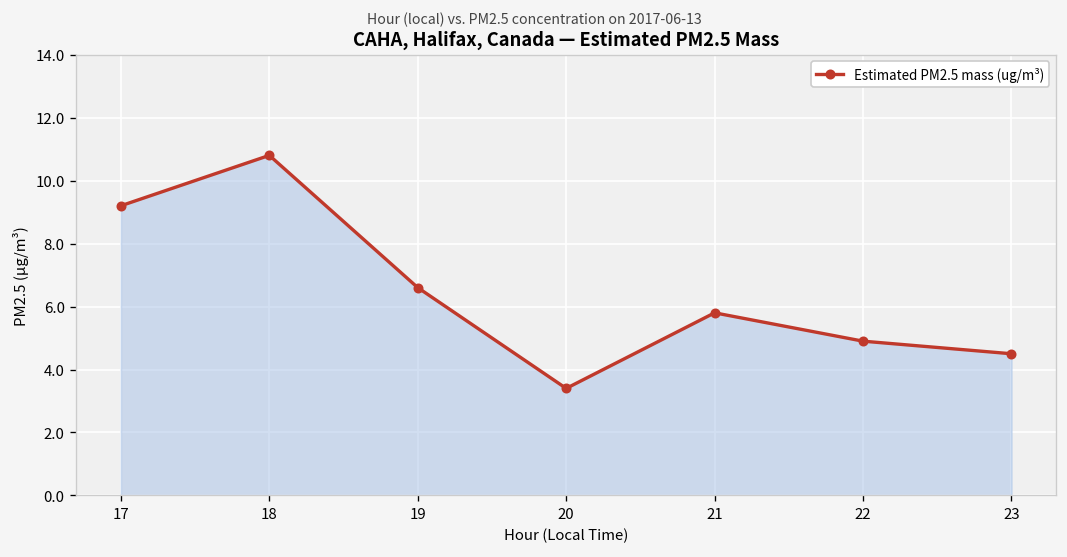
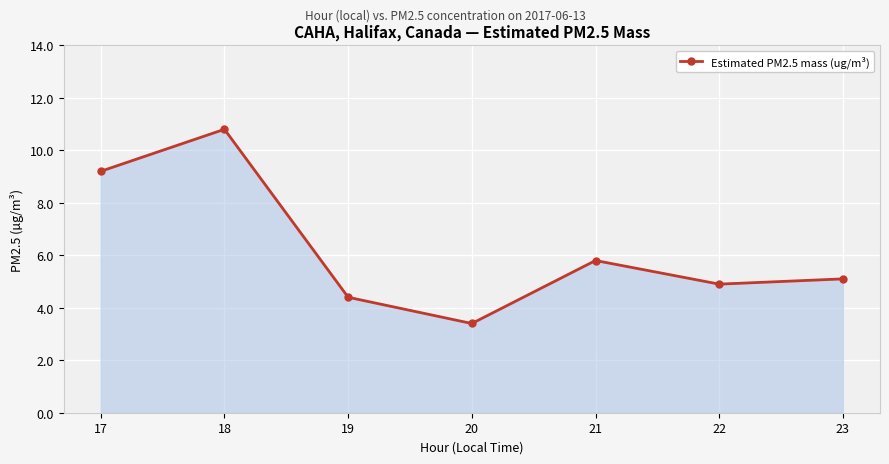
  {
    "17": 9.2,
    "18": 10.8,
-   "19": 6.6,
+   "19": 4.4,
    "20": 3.4,
    "21": 5.8,
    "22": 4.9,
-   "23": 4.5
+   "23": 5.1
  }
